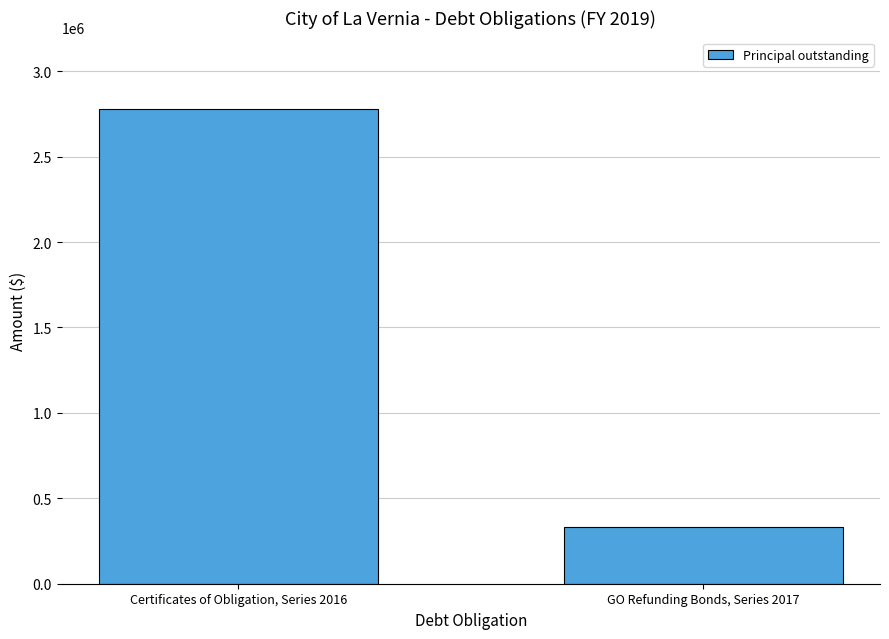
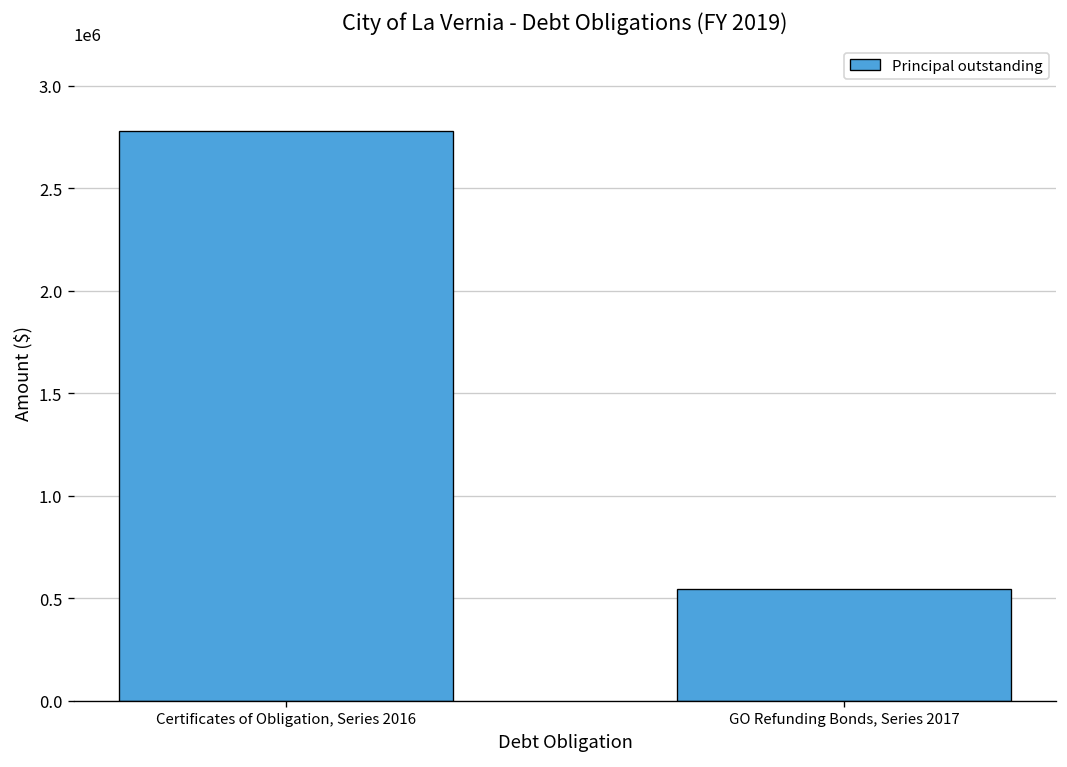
  {
    "Certificates of Obligation, Series 2016": 2780000,
-   "GO Refunding Bonds, Series 2017": 330000
+   "GO Refunding Bonds, Series 2017": 540000
  }
